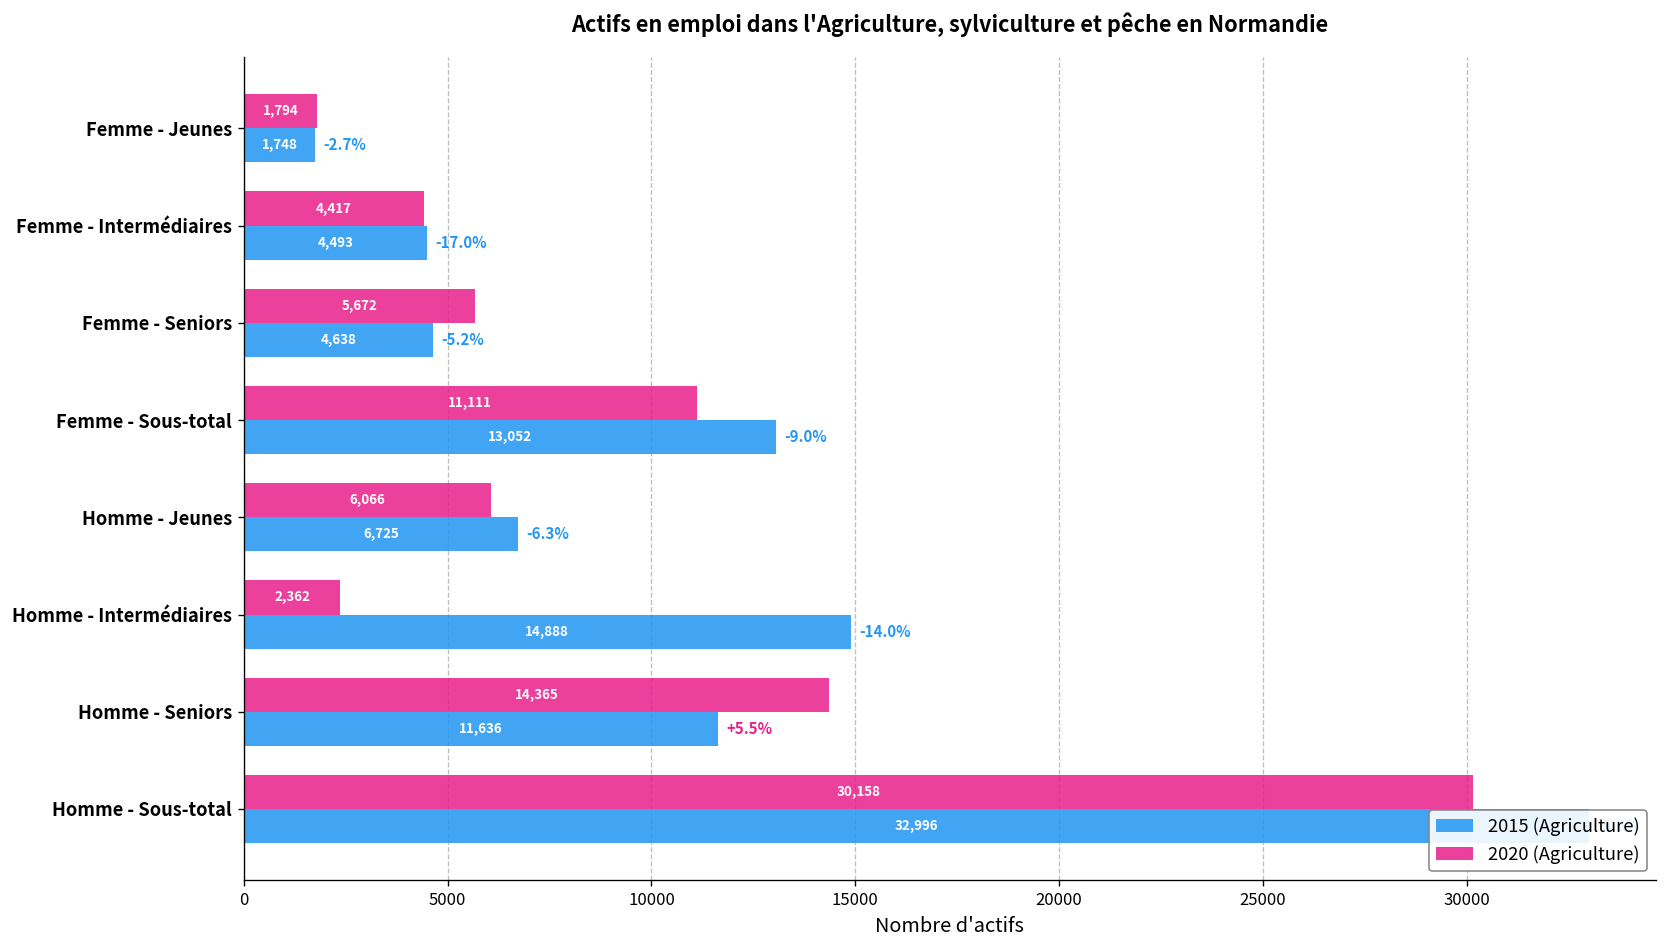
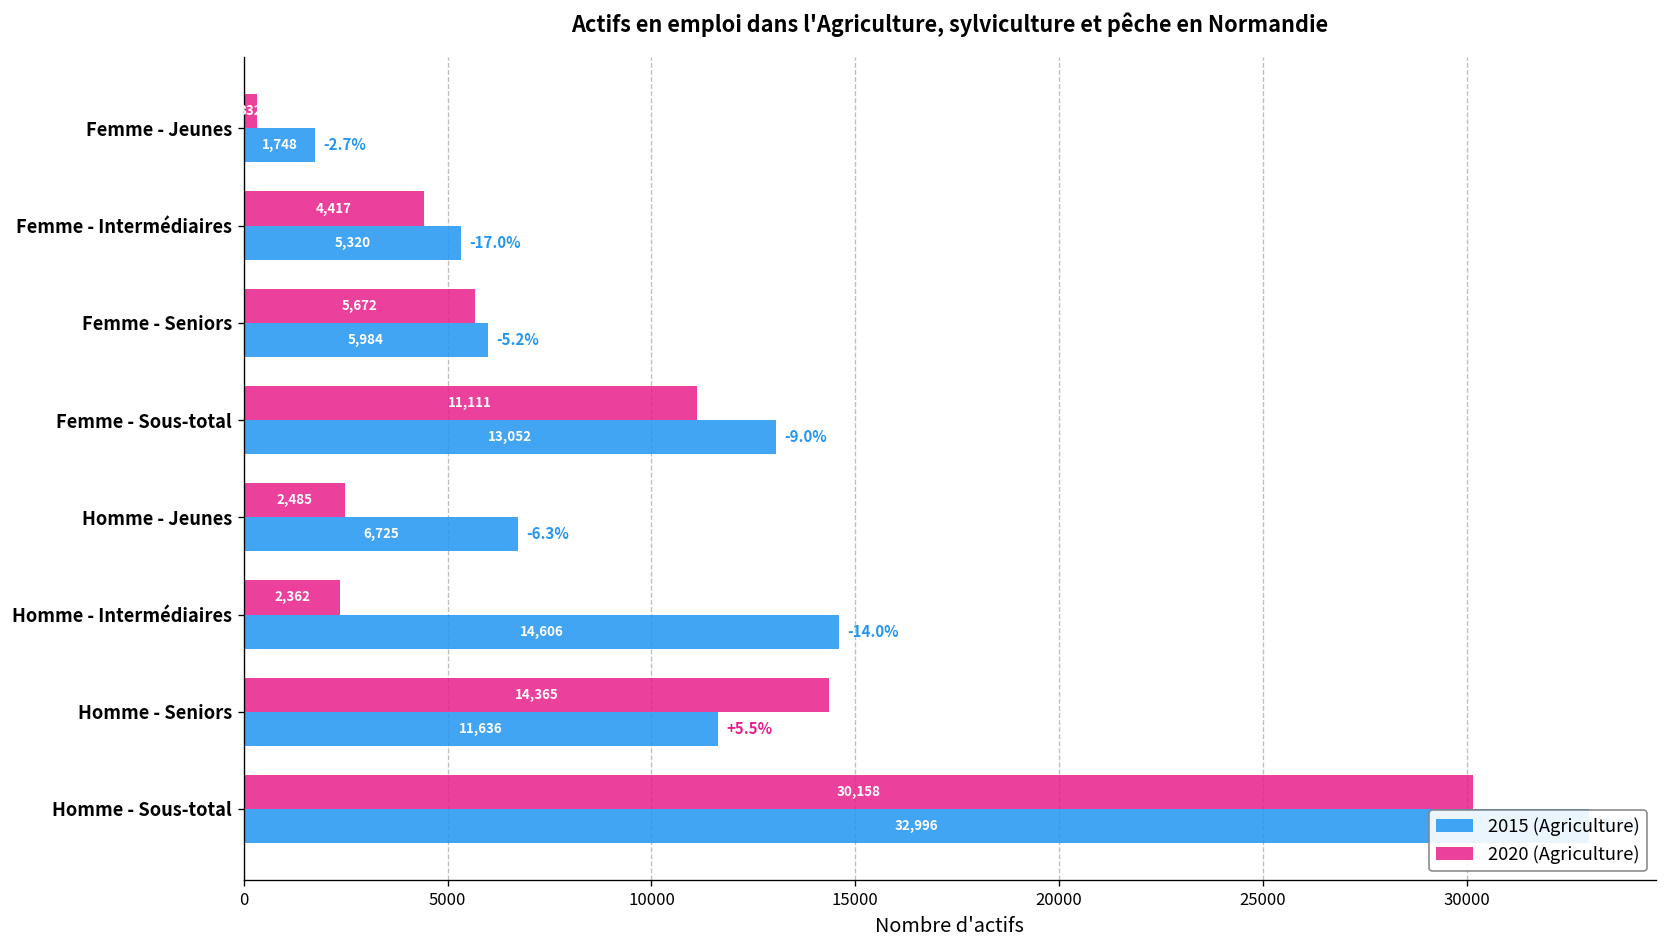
  {
    "2015 (Agriculture)": {
      "Femme - Jeunes": "1,748",
-     "Femme - Intermédiaires": "4,493",
-     "Femme - Seniors": "4,638",
+     "Femme - Intermédiaires": "5,320",
+     "Femme - Seniors": "5,984",
      "Femme - Sous-total": "13,052",
      "Homme - Jeunes": "6,725",
-     "Homme - Intermédiaires": "14,888",
+     "Homme - Intermédiaires": "14,606",
      "Homme - Seniors": "11,636"
    },
    "2020 (Agriculture)": {
-     "Femme - Jeunes": "1800",
+     "Femme - Jeunes": "300",
      "Femme - Intermédiaires": "4,417",
      "Femme - Seniors": "5,672",
      "Femme - Sous-total": "11,111",
-     "Homme - Jeunes": "6,066",
+     "Homme - Jeunes": "2,485",
      "Homme - Intermédiaires": "2,362",
      "Homme - Seniors": "14,365",
      "Homme - Sous-total": "30,158"
    }
  }
